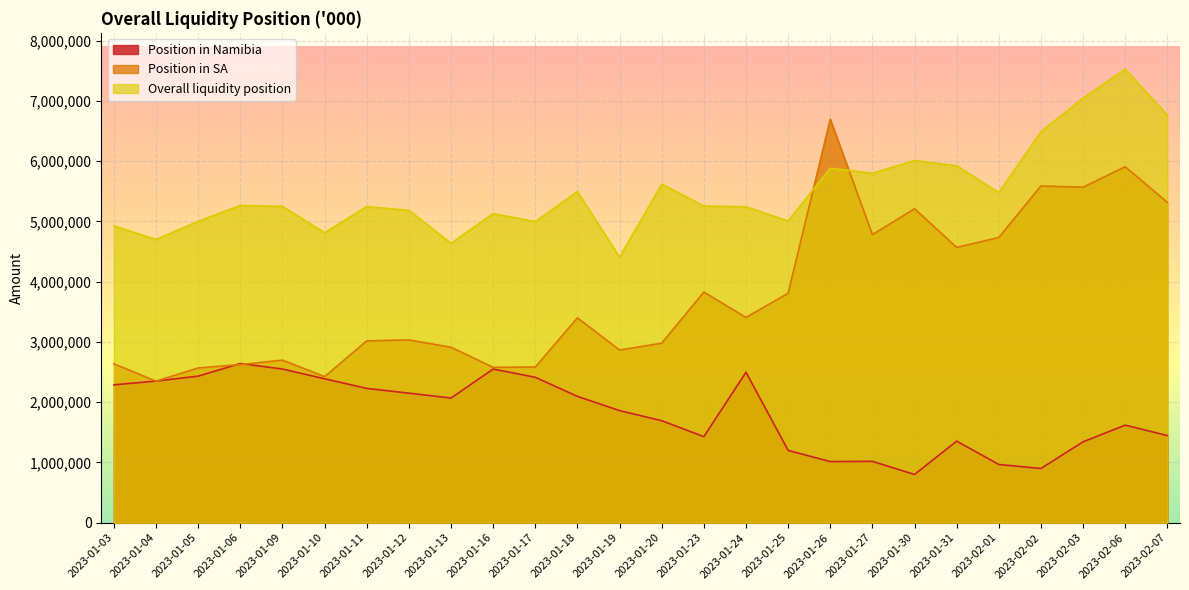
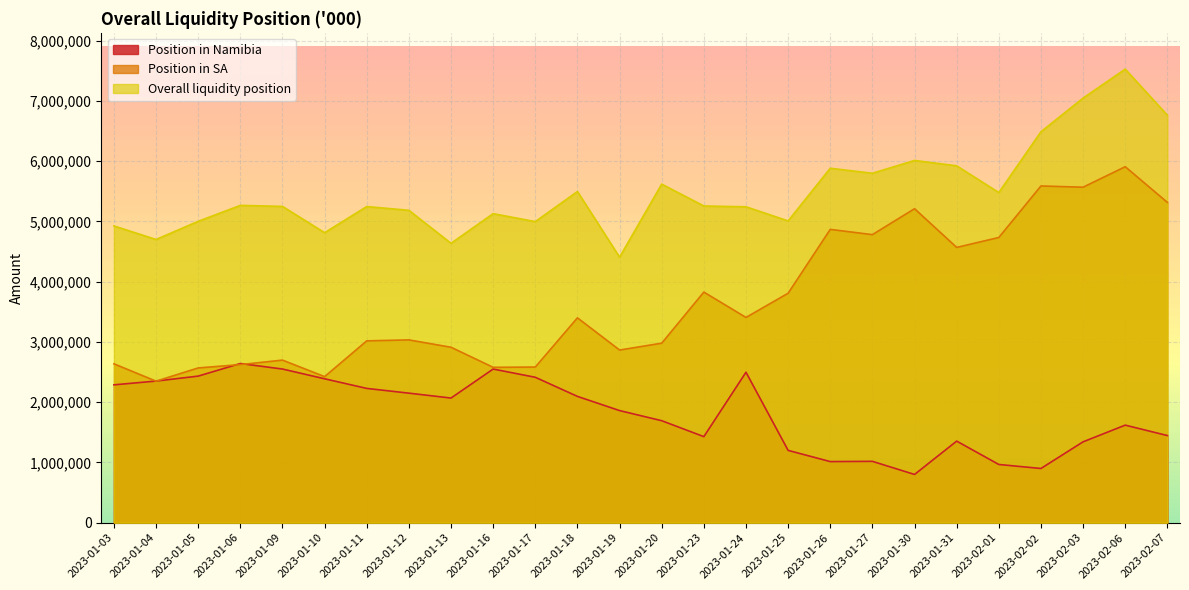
  {
    "Position in Namibia": {
      "2023-01-03": "2,300,000",
      "2023-01-05": "2,400,000",
      "2023-01-09": "2,600,000",
      "2023-01-11": "2,200,000",
      "2023-01-12": "2,200,000",
      "2023-01-13": "2,100,000",
      "2023-01-17": "2,400,000",
      "2023-01-18": "2,100,000",
      "2023-01-19": "1,900,000",
      "2023-01-20": "1,700,000",
      "2023-01-23": "1,400,000",
      "2023-01-24": "2,500,000",
      "2023-01-25": "1,200,000",
      "2023-01-26": "1,000,000",
      "2023-01-27": "1,000,000",
      "2023-01-30": "800,000",
      "2023-01-31": "1,400,000",
      "2023-02-01": "1,000,000",
      "2023-02-02": "900,000",
      "2023-02-03": "1,300,000",
      "2023-02-06": "1,600,000",
      "2023-02-07": "1,400,000"
    },
    "Position in SA": {
      "2023-01-03": "2,600,000",
      "2023-01-05": "2,600,000",
      "2023-01-09": "2,700,000",
      "2023-01-11": "3,000,000",
      "2023-01-12": "3,000,000",
      "2023-01-13": "2,900,000",
      "2023-01-17": "2,600,000",
      "2023-01-18": "3,400,000",
      "2023-01-19": "2,900,000",
      "2023-01-20": "3,000,000",
      "2023-01-23": "3,800,000",
      "2023-01-24": "3,400,000",
      "2023-01-25": "3,800,000",
-     "2023-01-26": "6,700,000",
+     "2023-01-26": "4,900,000",
      "2023-01-27": "4,800,000",
      "2023-01-30": "5,200,000",
      "2023-01-31": "4,600,000",
      "2023-02-01": "4,700,000",
      "2023-02-02": "5,600,000",
      "2023-02-03": "5,600,000",
      "2023-02-06": "5,900,000",
      "2023-02-07": "5,300,000"
    },
    "Overall liquidity position": {
      "2023-01-03": "4,900,000",
      "2023-01-04": "4,700,000",
      "2023-01-05": "5,000,000",
      "2023-01-06": "5,300,000",
      "2023-01-09": "5,200,000",
      "2023-01-10": "4,800,000",
      "2023-01-11": "5,200,000",
      "2023-01-12": "5,200,000",
      "2023-01-13": "4,600,000",
      "2023-01-16": "5,100,000",
      "2023-01-17": "5,000,000",
      "2023-01-18": "5,500,000",
      "2023-01-19": "4,400,000",
      "2023-01-20": "5,600,000",
      "2023-01-23": "5,300,000",
      "2023-01-24": "5,200,000",
      "2023-01-25": "5,000,000",
      "2023-01-26": "5,900,000",
      "2023-01-27": "5,800,000",
      "2023-01-30": "6,000,000",
      "2023-01-31": "5,900,000",
      "2023-02-01": "5,500,000",
      "2023-02-02": "6,500,000",
      "2023-02-03": "7,000,000",
      "2023-02-06": "7,500,000",
      "2023-02-07": "6,800,000"
    }
  }
